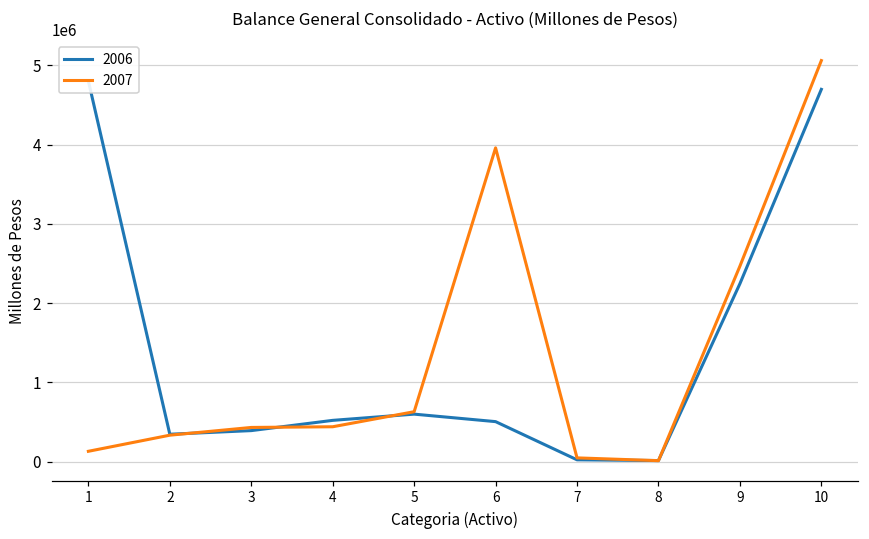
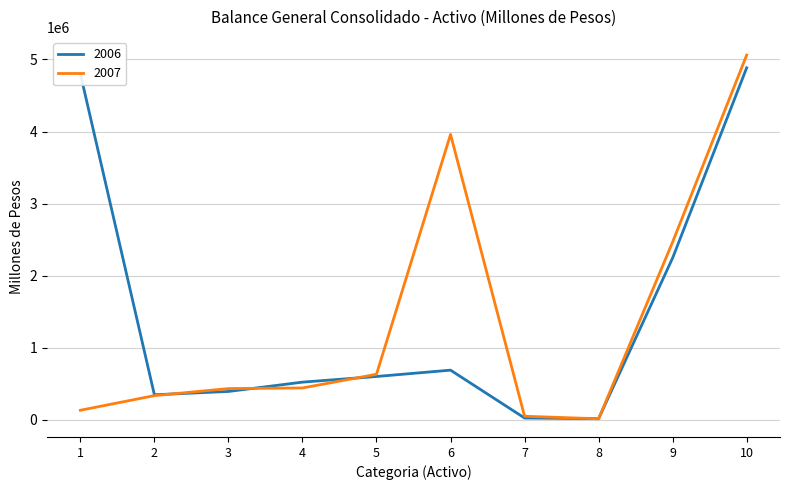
  {
    "2006": {
      "3": 400000,
      "4": 500000,
-     "6": 500000,
+     "6": 700000,
      "9": 2200000,
-     "10": 4700000
+     "10": 4900000
    },
    "2007": {
      "1": 100000,
      "3": 400000,
      "4": 400000,
      "6": 4000000,
      "9": 2500000,
      "10": 5100000
    }
  }
